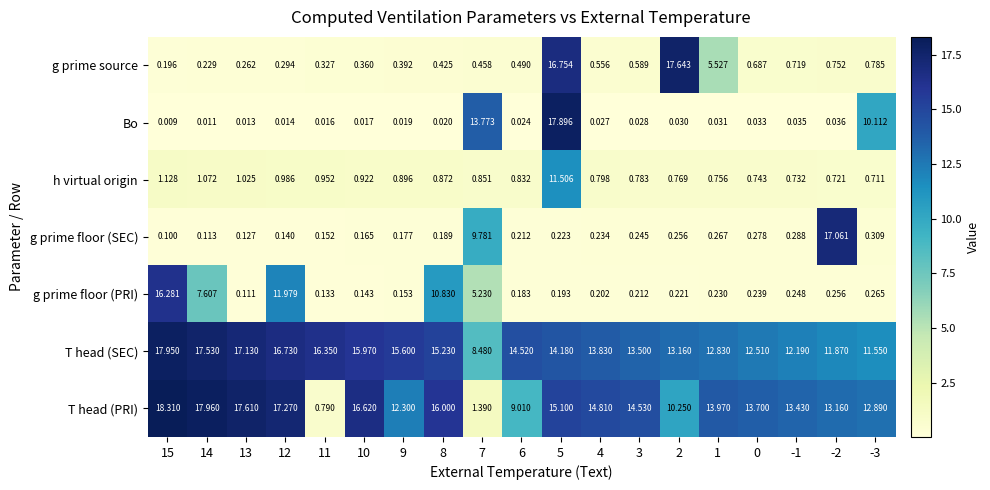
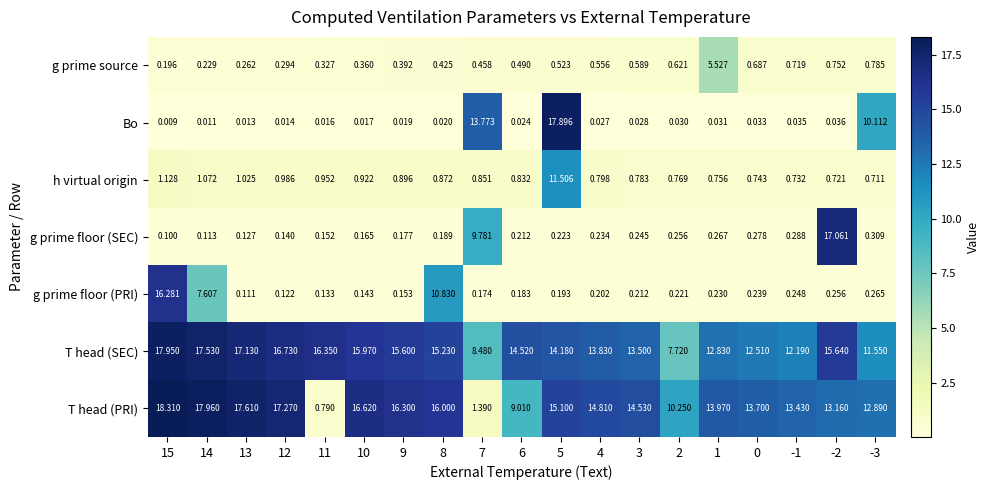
  {
    "g prime source": {
      "15": 0.196,
      "14": 0.229,
      "13": 0.262,
      "12": 0.294,
      "11": 0.327,
      "10": 0.360,
      "9": 0.392,
      "8": 0.425,
      "7": 0.458,
      "6": 0.490,
-     "5": 16.754,
+     "5": 0.523,
      "4": 0.556,
      "3": 0.589,
-     "2": 17.643,
+     "2": 0.621,
      "1": 5.527,
      "0": 0.687,
      "-1": 0.719,
      "-2": 0.752,
      "-3": 0.785
    },
    "Bo": {
      "15": 0.009,
      "14": 0.011,
      "13": 0.013,
      "12": 0.014,
      "11": 0.016,
      "10": 0.017,
      "9": 0.019,
      "8": 0.020,
      "7": 13.773,
      "6": 0.024,
      "5": 17.896,
      "4": 0.027,
      "3": 0.028,
      "2": 0.030,
      "1": 0.031,
      "0": 0.033,
      "-1": 0.035,
      "-2": 0.036,
      "-3": 10.112
    },
    "h virtual origin": {
      "15": 1.128,
      "14": 1.072,
      "13": 1.025,
      "12": 0.986,
      "11": 0.952,
      "10": 0.922,
      "9": 0.896,
      "8": 0.872,
      "7": 0.851,
      "6": 0.832,
      "5": 11.506,
      "4": 0.798,
      "3": 0.783,
      "2": 0.769,
      "1": 0.756,
      "0": 0.743,
      "-1": 0.732,
      "-2": 0.721,
      "-3": 0.711
    },
    "g prime floor (SEC)": {
      "15": 0.100,
      "14": 0.113,
      "13": 0.127,
      "12": 0.140,
      "11": 0.152,
      "10": 0.165,
      "9": 0.177,
      "8": 0.189,
      "7": 9.781,
      "6": 0.212,
      "5": 0.223,
      "4": 0.234,
      "3": 0.245,
      "2": 0.256,
      "1": 0.267,
      "0": 0.278,
      "-1": 0.288,
      "-2": 17.061,
      "-3": 0.309
    },
    "g prime floor (PRI)": {
      "15": 16.281,
      "14": 7.607,
      "13": 0.111,
-     "12": 11.979,
+     "12": 0.122,
      "11": 0.133,
      "10": 0.143,
      "9": 0.153,
      "8": 10.830,
-     "7": 5.230,
+     "7": 0.174,
      "6": 0.183,
      "5": 0.193,
      "4": 0.202,
      "3": 0.212,
      "2": 0.221,
      "1": 0.230,
      "0": 0.239,
      "-1": 0.248,
      "-2": 0.256,
      "-3": 0.265
    },
    "T head (SEC)": {
      "15": 17.950,
      "14": 17.530,
      "13": 17.130,
      "12": 16.730,
      "11": 16.350,
      "10": 15.970,
      "9": 15.600,
      "8": 15.230,
      "7": 8.480,
      "6": 14.520,
      "5": 14.180,
      "4": 13.830,
      "3": 13.500,
-     "2": 13.160,
+     "2": 7.720,
      "1": 12.830,
      "0": 12.510,
      "-1": 12.190,
-     "-2": 11.870,
+     "-2": 15.640,
      "-3": 11.550
    },
    "T head (PRI)": {
      "15": 18.310,
      "14": 17.960,
      "13": 17.610,
      "12": 17.270,
      "11": 0.790,
      "10": 16.620,
-     "9": 12.300,
+     "9": 16.300,
      "8": 16.000,
      "7": 1.390,
      "6": 9.010,
      "5": 15.100,
      "4": 14.810,
      "3": 14.530,
      "2": 10.250,
      "1": 13.970,
      "0": 13.700,
      "-1": 13.430,
      "-2": 13.160,
      "-3": 12.890
    }
  }
